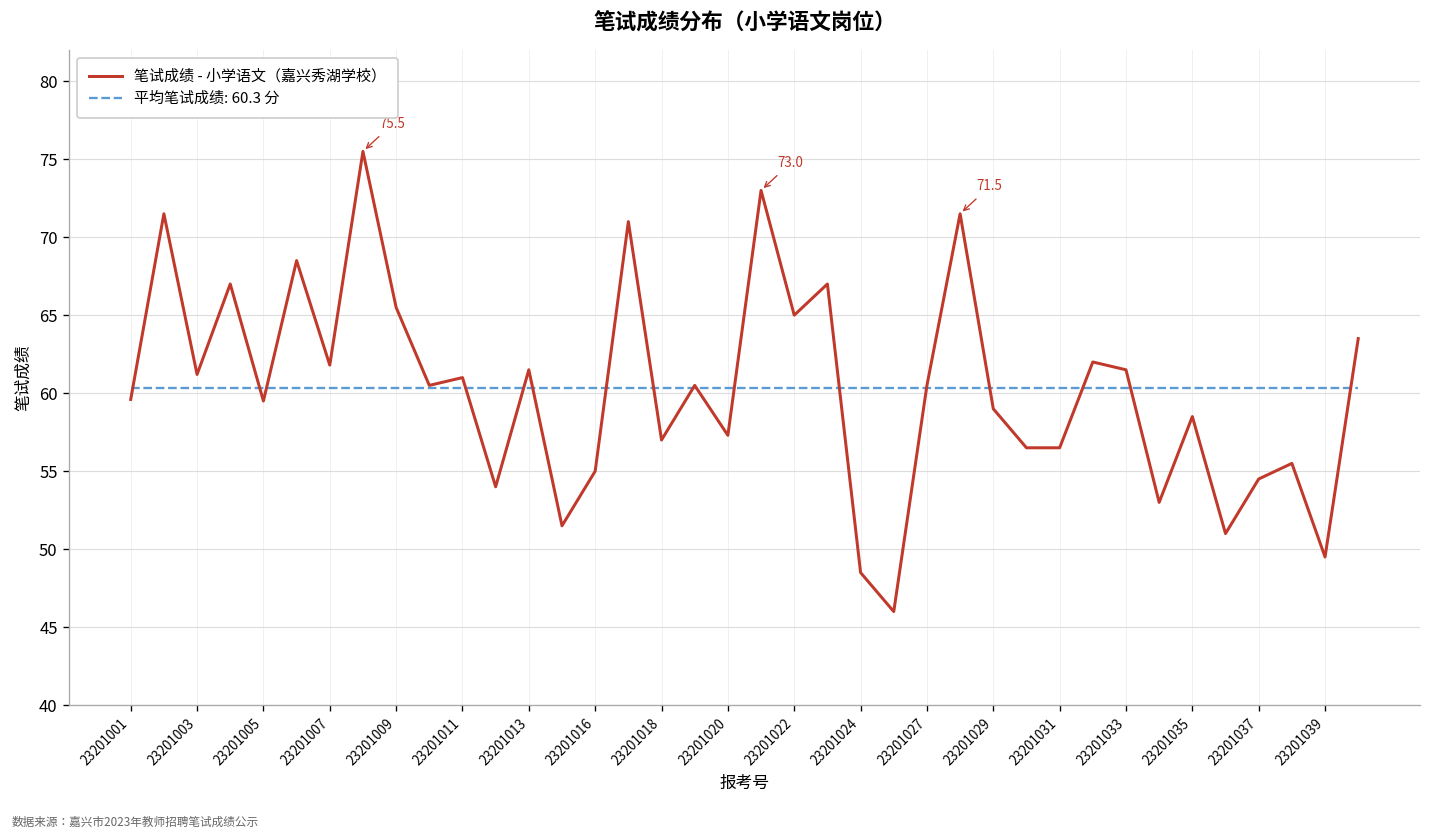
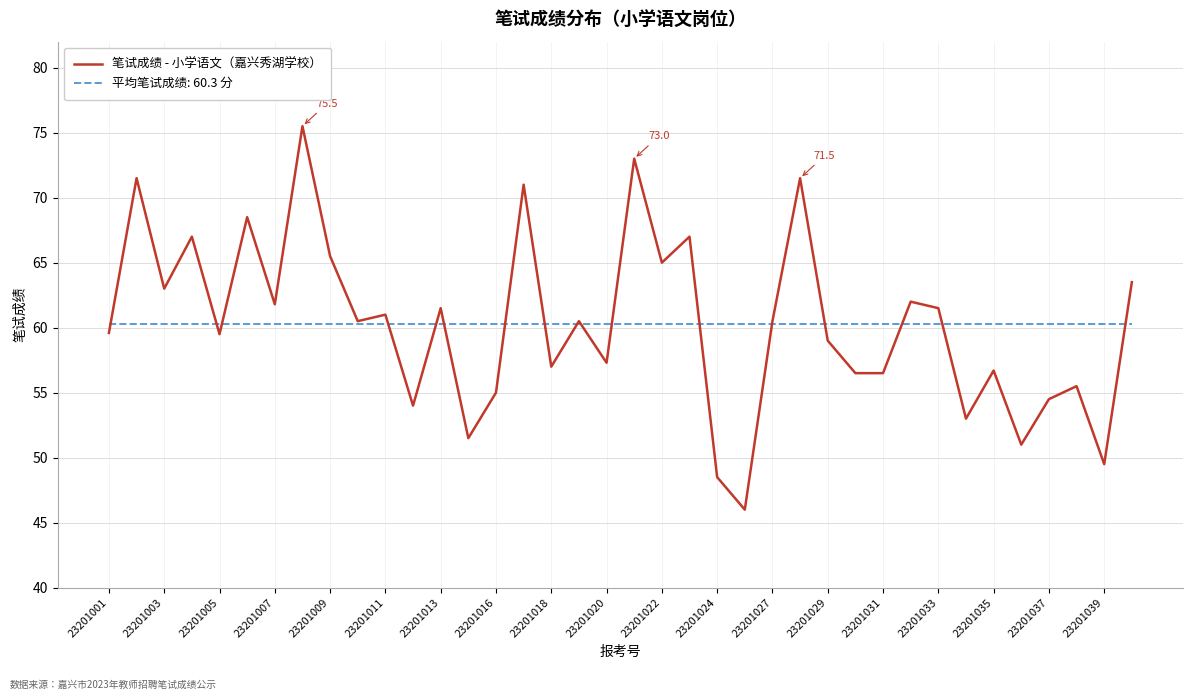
  {
    "笔试成绩 - 小学语文（嘉兴秀湖学校）": {
      "23201001": 59.6,
-     "23201003": 61.2,
+     "23201003": 63.0,
      "23201005": 59.5,
      "23201007": 61.8,
      "23201009": 65.5,
      "23201011": 61.0,
      "23201013": 61.5,
      "23201016": 55.0,
      "23201018": 57.0,
      "23201020": 57.3,
      "23201022": 65.0,
      "23201024": 48.5,
      "23201029": 59.0,
      "23201031": 56.5,
      "23201033": 61.5,
-     "23201035": 58.5,
+     "23201035": 56.7,
      "23201037": 54.5,
      "23201039": 49.5
    },
    "平均笔试成绩: 60.3 分": {
      "23201001": 60.3,
      "23201003": 60.3,
      "23201005": 60.3,
      "23201007": 60.3,
      "23201009": 60.3,
      "23201011": 60.3,
      "23201013": 60.3,
      "23201016": 60.3,
      "23201018": 60.3,
      "23201020": 60.3,
      "23201022": 60.3,
      "23201024": 60.3,
      "23201029": 60.3,
      "23201031": 60.3,
      "23201033": 60.3,
      "23201035": 60.3,
      "23201037": 60.3,
      "23201039": 60.3
    }
  }
